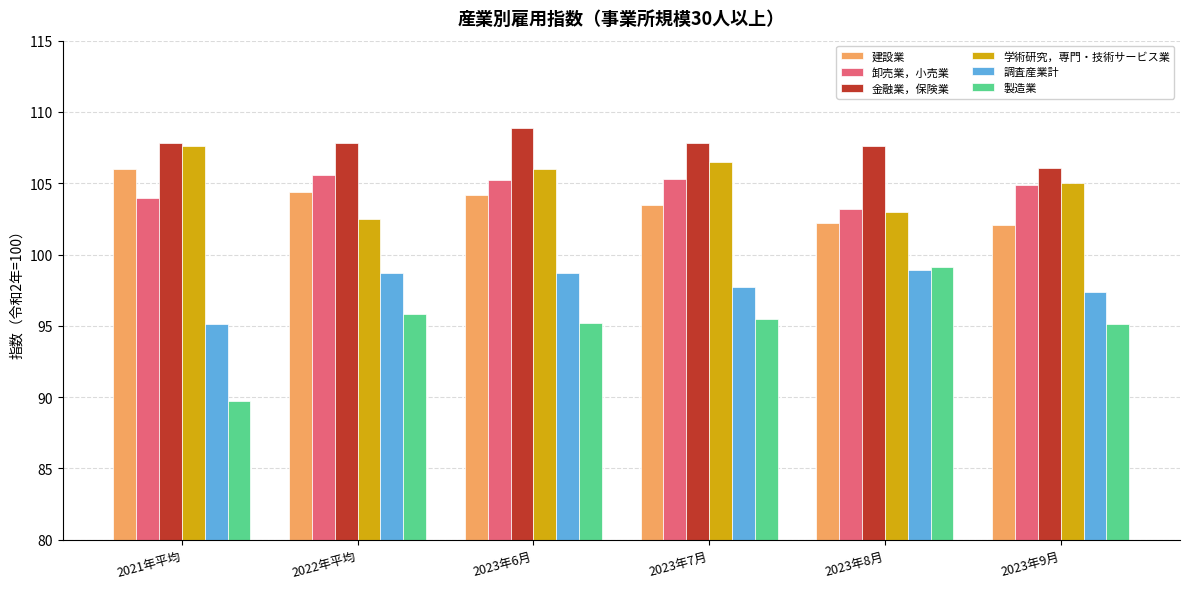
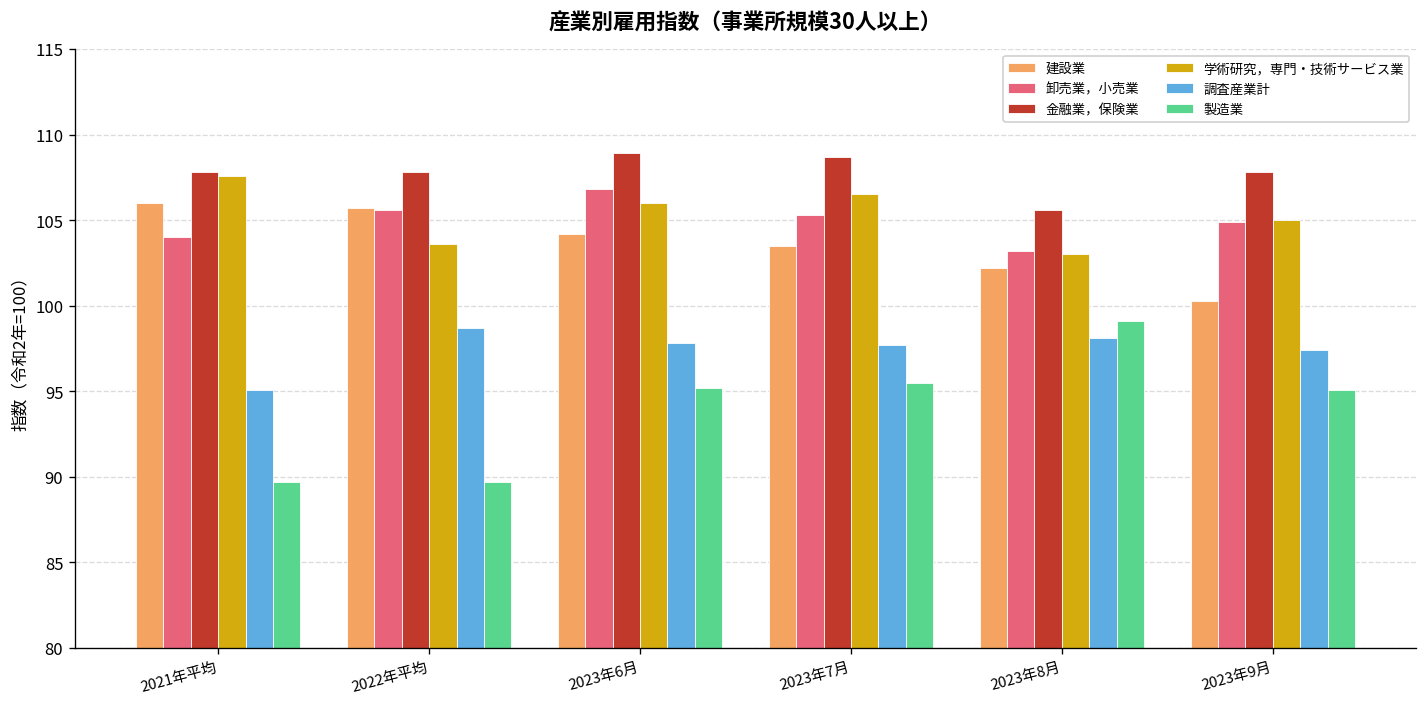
  {
    "建設業": {
      "2021年平均": 106.0,
-     "2022年平均": 104.4,
+     "2022年平均": 105.7,
      "2023年6月": 104.2,
      "2023年7月": 103.5,
      "2023年8月": 102.2,
-     "2023年9月": 102.1
+     "2023年9月": 100.3
    },
    "卸売業，小売業": {
      "2021年平均": 104.0,
      "2022年平均": 105.6,
-     "2023年6月": 105.2,
+     "2023年6月": 106.8,
      "2023年7月": 105.3,
      "2023年8月": 103.2,
      "2023年9月": 104.9
    },
    "金融業，保険業": {
      "2021年平均": 107.8,
      "2022年平均": 107.8,
      "2023年6月": 108.9,
-     "2023年7月": 107.8,
-     "2023年8月": 107.6,
-     "2023年9月": 106.1
+     "2023年7月": 108.7,
+     "2023年8月": 105.6,
+     "2023年9月": 107.8
    },
    "学術研究，専門・技術サービス業": {
      "2021年平均": 107.6,
-     "2022年平均": 102.5,
+     "2022年平均": 103.6,
      "2023年6月": 106.0,
      "2023年7月": 106.5,
      "2023年8月": 103.0,
      "2023年9月": 105.0
    },
    "調査産業計": {
      "2021年平均": 95.1,
      "2022年平均": 98.7,
-     "2023年6月": 98.7,
+     "2023年6月": 97.8,
      "2023年7月": 97.7,
-     "2023年8月": 98.9,
+     "2023年8月": 98.1,
      "2023年9月": 97.4
    },
    "製造業": {
      "2021年平均": 89.7,
-     "2022年平均": 95.8,
+     "2022年平均": 89.7,
      "2023年6月": 95.2,
      "2023年7月": 95.5,
      "2023年8月": 99.1,
      "2023年9月": 95.1
    }
  }
